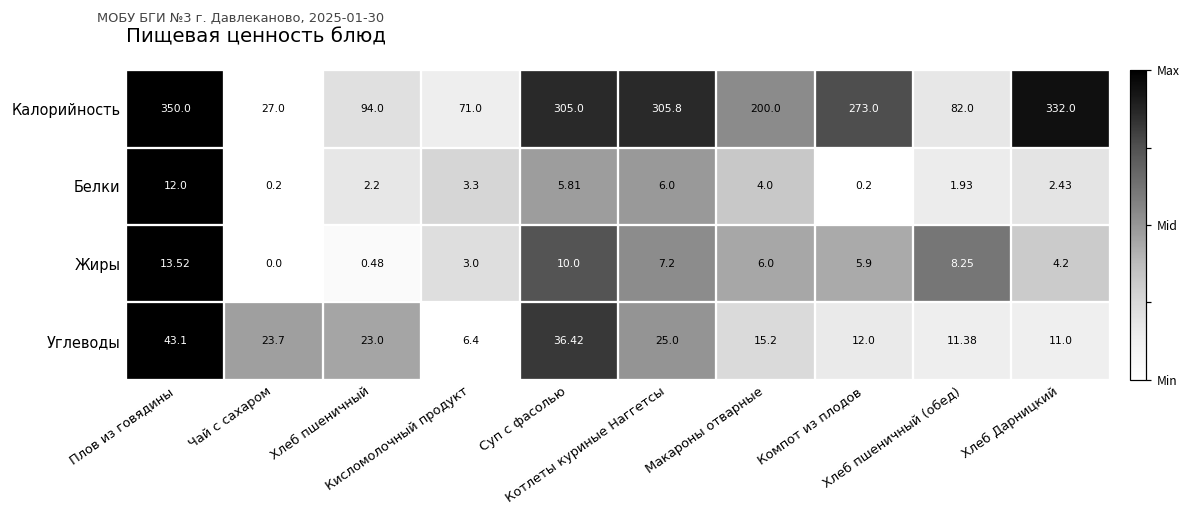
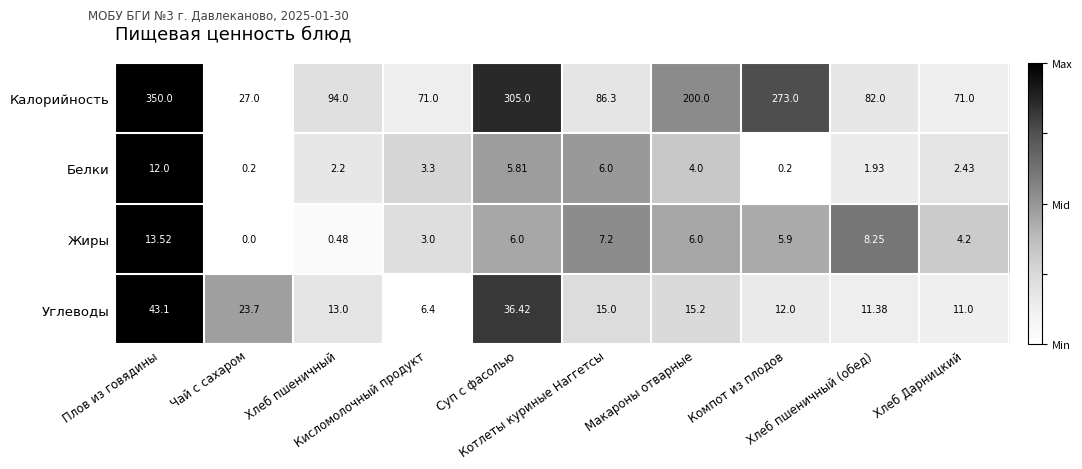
  {
    "Калорийность": {
      "Плов из говядины": 350.0,
      "Чай с сахаром": 27.0,
      "Хлеб пшеничный": 94.0,
      "Кисломолочный продукт": 71.0,
      "Суп с фасолью": 305.0,
-     "Котлеты куриные Наггетсы": 305.8,
+     "Котлеты куриные Наггетсы": 86.3,
      "Макароны отварные": 200.0,
      "Компот из плодов": 273.0,
      "Хлеб пшеничный (обед)": 82.0,
-     "Хлеб Дарницкий": 332.0
+     "Хлеб Дарницкий": 71.0
    },
    "Белки": {
      "Плов из говядины": 12.0,
      "Чай с сахаром": 0.2,
      "Хлеб пшеничный": 2.2,
      "Кисломолочный продукт": 3.3,
      "Суп с фасолью": 5.81,
      "Котлеты куриные Наггетсы": 6.0,
      "Макароны отварные": 4.0,
      "Компот из плодов": 0.2,
      "Хлеб пшеничный (обед)": 1.93,
      "Хлеб Дарницкий": 2.43
    },
    "Жиры": {
      "Плов из говядины": 13.52,
      "Чай с сахаром": 0.0,
      "Хлеб пшеничный": 0.48,
      "Кисломолочный продукт": 3.0,
-     "Суп с фасолью": 10.0,
+     "Суп с фасолью": 6.0,
      "Котлеты куриные Наггетсы": 7.2,
      "Макароны отварные": 6.0,
      "Компот из плодов": 5.9,
      "Хлеб пшеничный (обед)": 8.25,
      "Хлеб Дарницкий": 4.2
    },
    "Углеводы": {
      "Плов из говядины": 43.1,
      "Чай с сахаром": 23.7,
-     "Хлеб пшеничный": 23.0,
+     "Хлеб пшеничный": 13.0,
      "Кисломолочный продукт": 6.4,
      "Суп с фасолью": 36.42,
-     "Котлеты куриные Наггетсы": 25.0,
+     "Котлеты куриные Наггетсы": 15.0,
      "Макароны отварные": 15.2,
      "Компот из плодов": 12.0,
      "Хлеб пшеничный (обед)": 11.38,
      "Хлеб Дарницкий": 11.0
    }
  }
